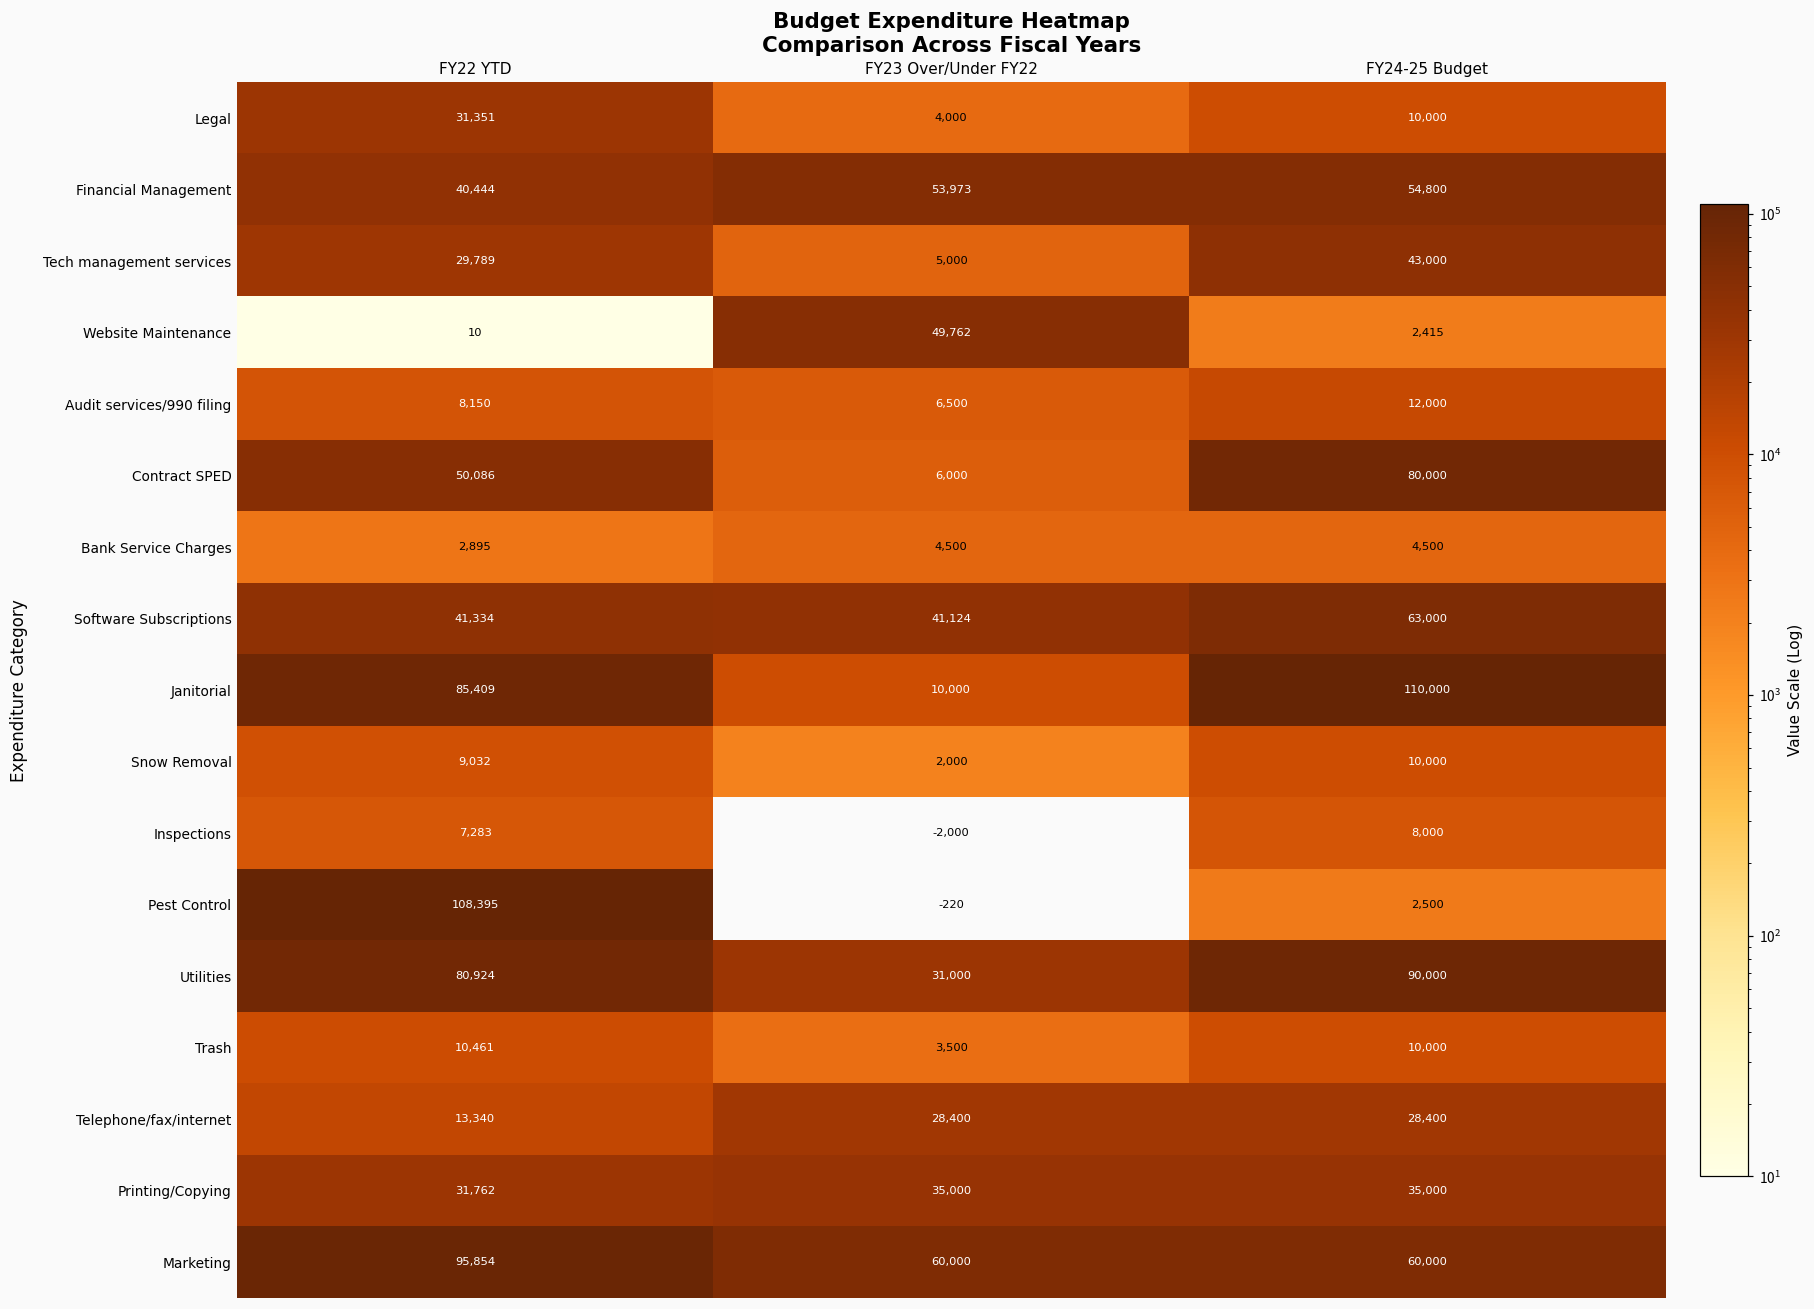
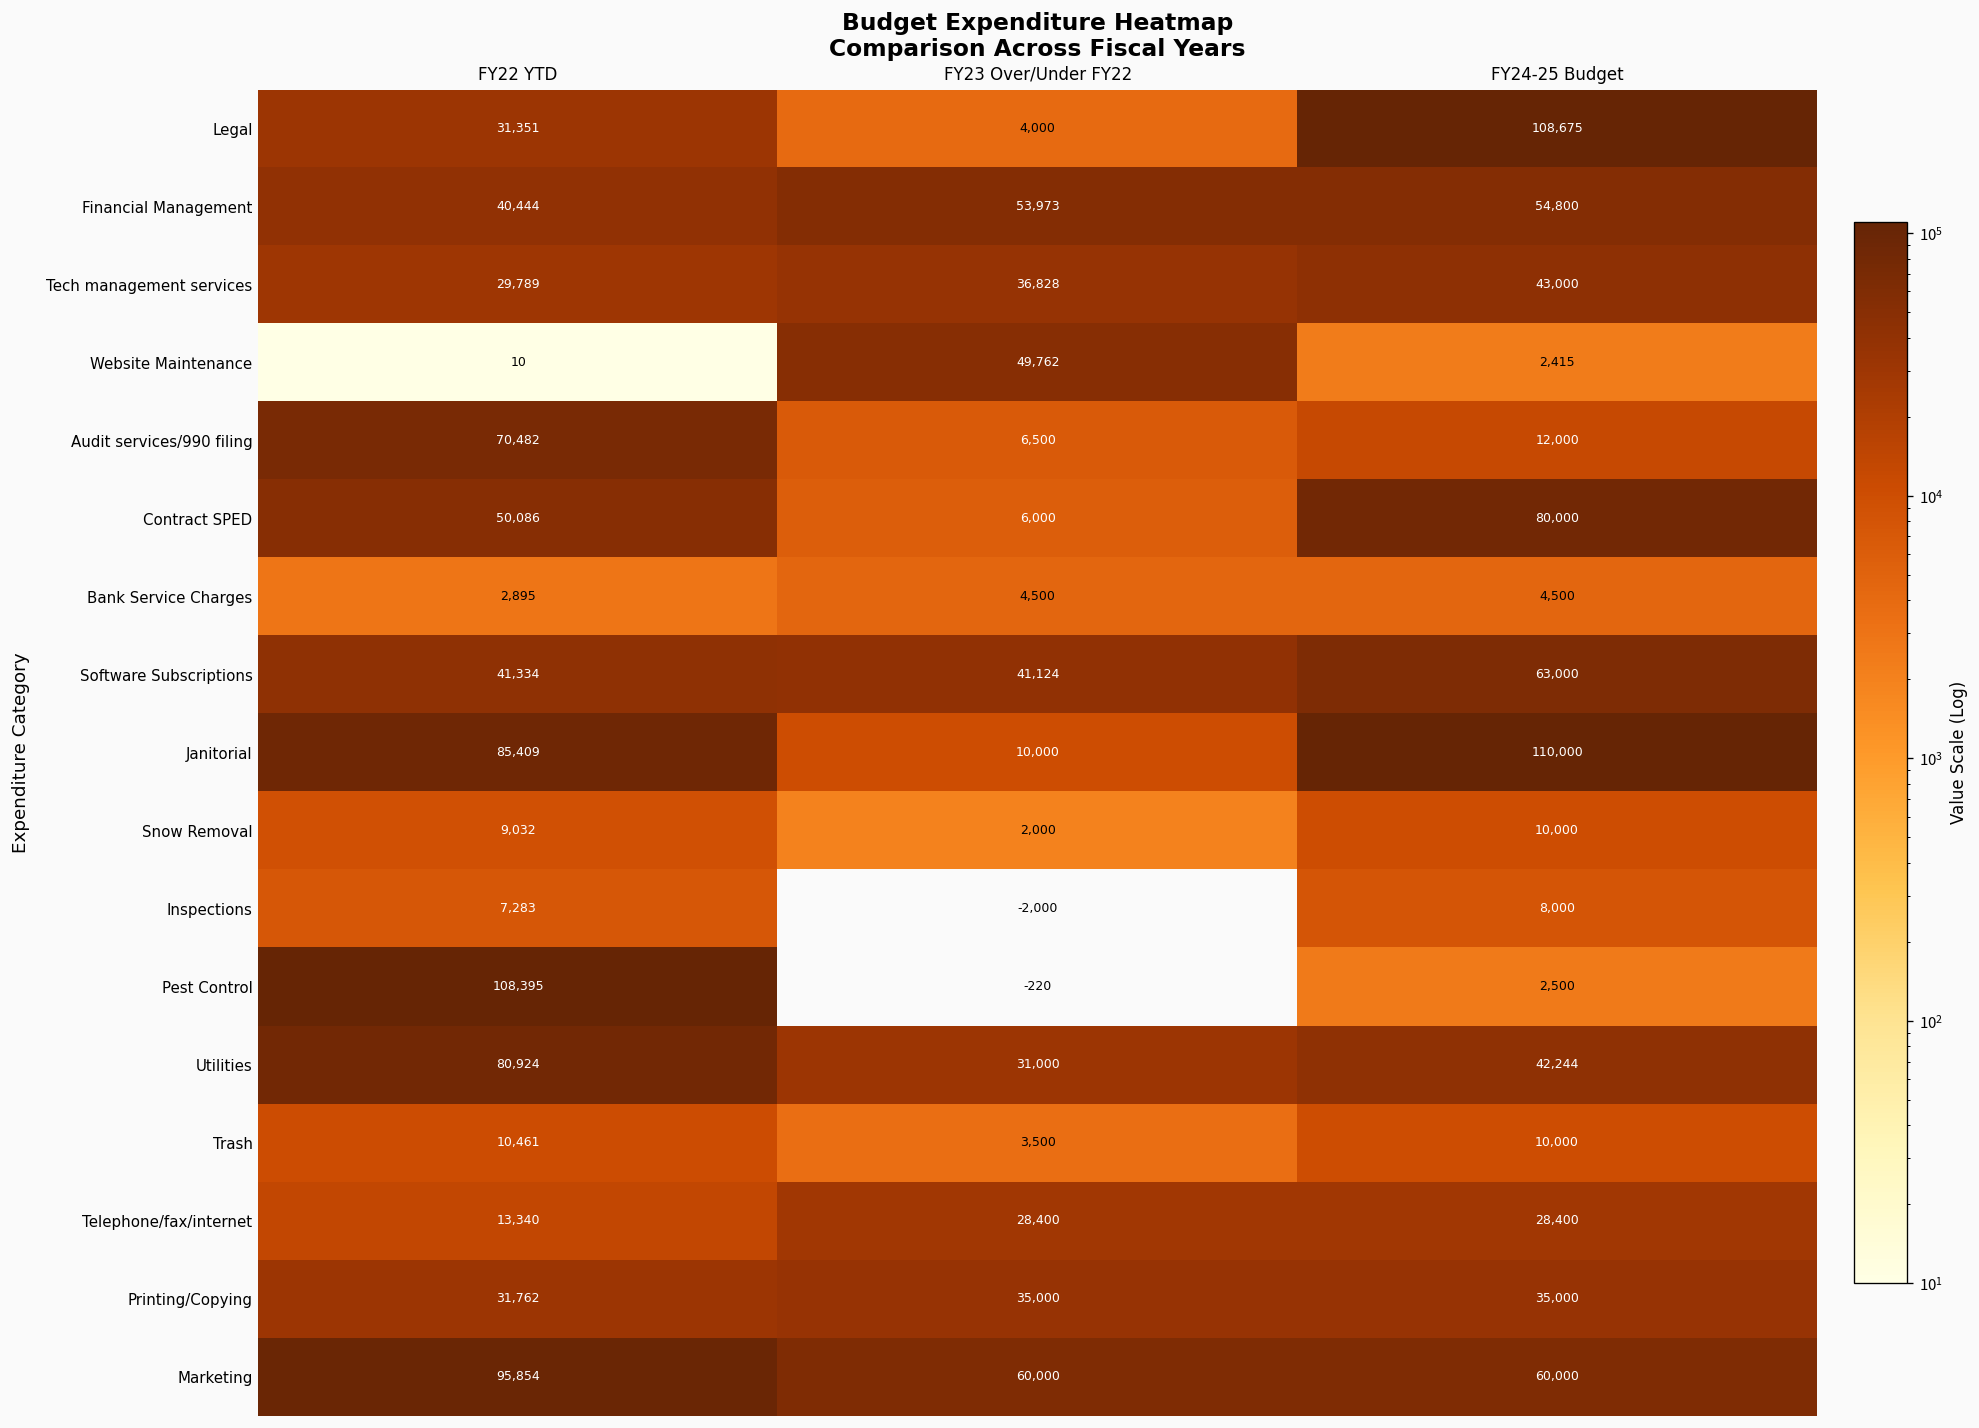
  {
    "Legal": {
      "FY22 YTD": "31,351",
      "FY23 Over/Under FY22": "4,000",
-     "FY24-25 Budget": "10,000"
+     "FY24-25 Budget": "108,675"
    },
    "Financial Management": {
      "FY22 YTD": "40,444",
      "FY23 Over/Under FY22": "53,973",
      "FY24-25 Budget": "54,800"
    },
    "Tech management services": {
      "FY22 YTD": "29,789",
-     "FY23 Over/Under FY22": "5,000",
+     "FY23 Over/Under FY22": "36,828",
      "FY24-25 Budget": "43,000"
    },
    "Website Maintenance": {
      "FY22 YTD": "10",
      "FY23 Over/Under FY22": "49,762",
      "FY24-25 Budget": "2,415"
    },
    "Audit services/990 filing": {
-     "FY22 YTD": "8,150",
+     "FY22 YTD": "70,482",
      "FY23 Over/Under FY22": "6,500",
      "FY24-25 Budget": "12,000"
    },
    "Contract SPED": {
      "FY22 YTD": "50,086",
      "FY23 Over/Under FY22": "6,000",
      "FY24-25 Budget": "80,000"
    },
    "Bank Service Charges": {
      "FY22 YTD": "2,895",
      "FY23 Over/Under FY22": "4,500",
      "FY24-25 Budget": "4,500"
    },
    "Software Subscriptions": {
      "FY22 YTD": "41,334",
      "FY23 Over/Under FY22": "41,124",
      "FY24-25 Budget": "63,000"
    },
    "Janitorial": {
      "FY22 YTD": "85,409",
      "FY23 Over/Under FY22": "10,000",
      "FY24-25 Budget": "110,000"
    },
    "Snow Removal": {
      "FY22 YTD": "9,032",
      "FY23 Over/Under FY22": "2,000",
      "FY24-25 Budget": "10,000"
    },
    "Inspections": {
      "FY22 YTD": "7,283",
      "FY23 Over/Under FY22": "-2,000",
      "FY24-25 Budget": "8,000"
    },
    "Pest Control": {
      "FY22 YTD": "108,395",
      "FY23 Over/Under FY22": "-220",
      "FY24-25 Budget": "2,500"
    },
    "Utilities": {
      "FY22 YTD": "80,924",
      "FY23 Over/Under FY22": "31,000",
-     "FY24-25 Budget": "90,000"
+     "FY24-25 Budget": "42,244"
    },
    "Trash": {
      "FY22 YTD": "10,461",
      "FY23 Over/Under FY22": "3,500",
      "FY24-25 Budget": "10,000"
    },
    "Telephone/fax/internet": {
      "FY22 YTD": "13,340",
      "FY23 Over/Under FY22": "28,400",
      "FY24-25 Budget": "28,400"
    },
    "Printing/Copying": {
      "FY22 YTD": "31,762",
      "FY23 Over/Under FY22": "35,000",
      "FY24-25 Budget": "35,000"
    },
    "Marketing": {
      "FY22 YTD": "95,854",
      "FY23 Over/Under FY22": "60,000",
      "FY24-25 Budget": "60,000"
    }
  }
